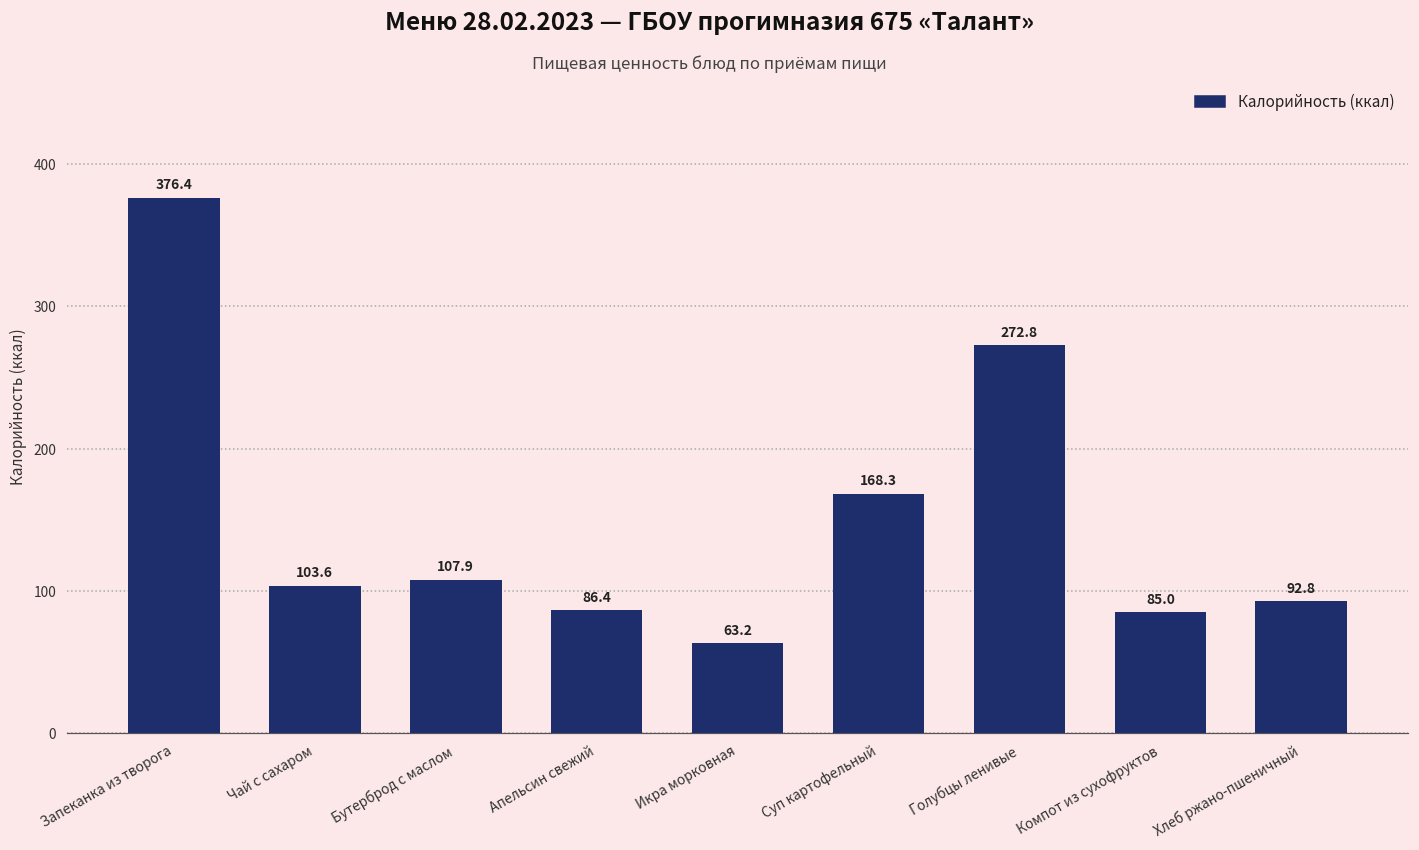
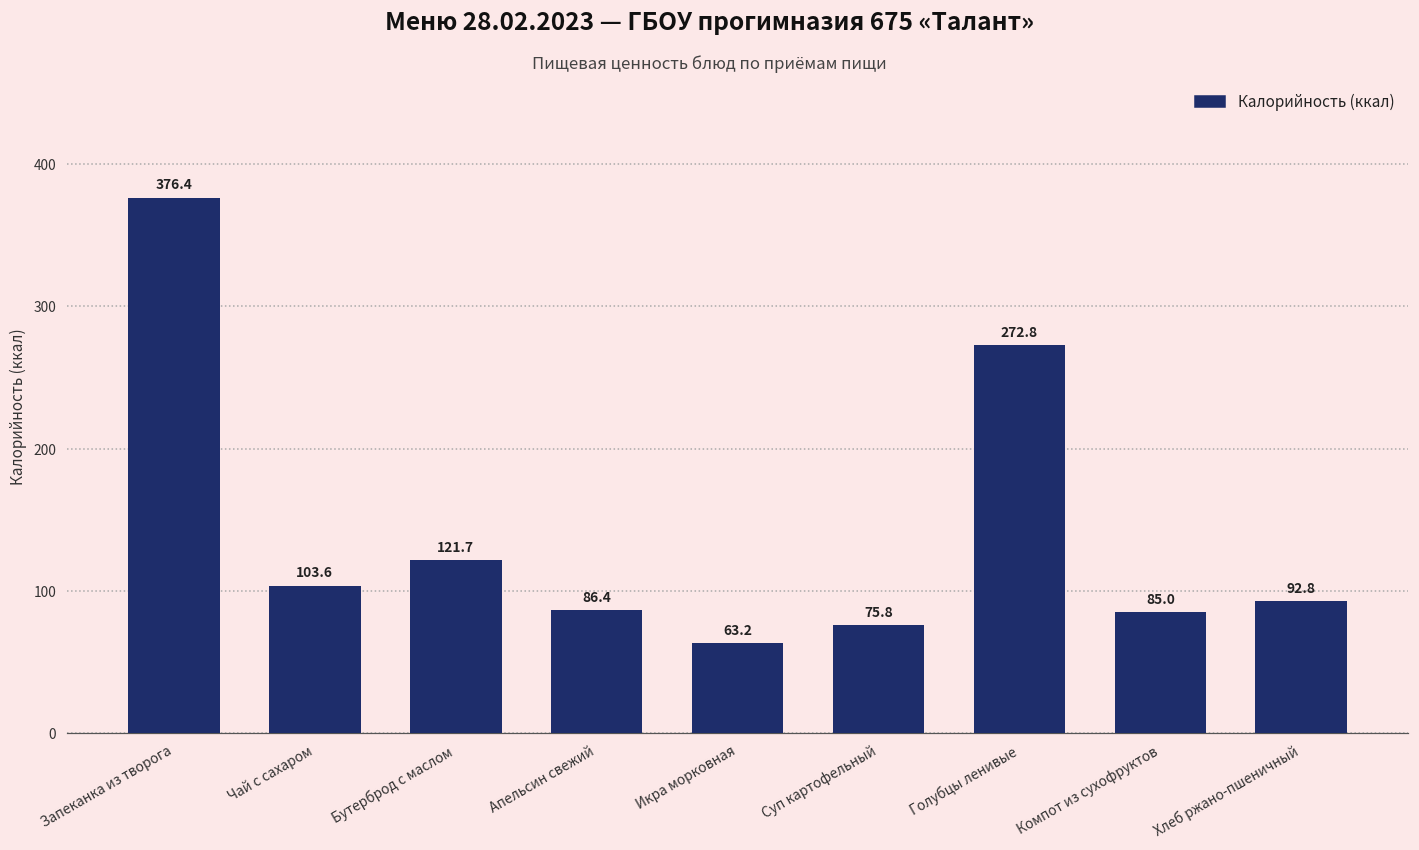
  {
    "Запеканка из творога": 376.4,
    "Чай с сахаром": 103.6,
-   "Бутерброд с маслом": 107.9,
+   "Бутерброд с маслом": 121.7,
    "Апельсин свежий": 86.4,
    "Икра морковная": 63.2,
-   "Суп картофельный": 168.3,
+   "Суп картофельный": 75.8,
    "Голубцы ленивые": 272.8,
    "Компот из сухофруктов": 85.0,
    "Хлеб ржано-пшеничный": 92.8
  }
